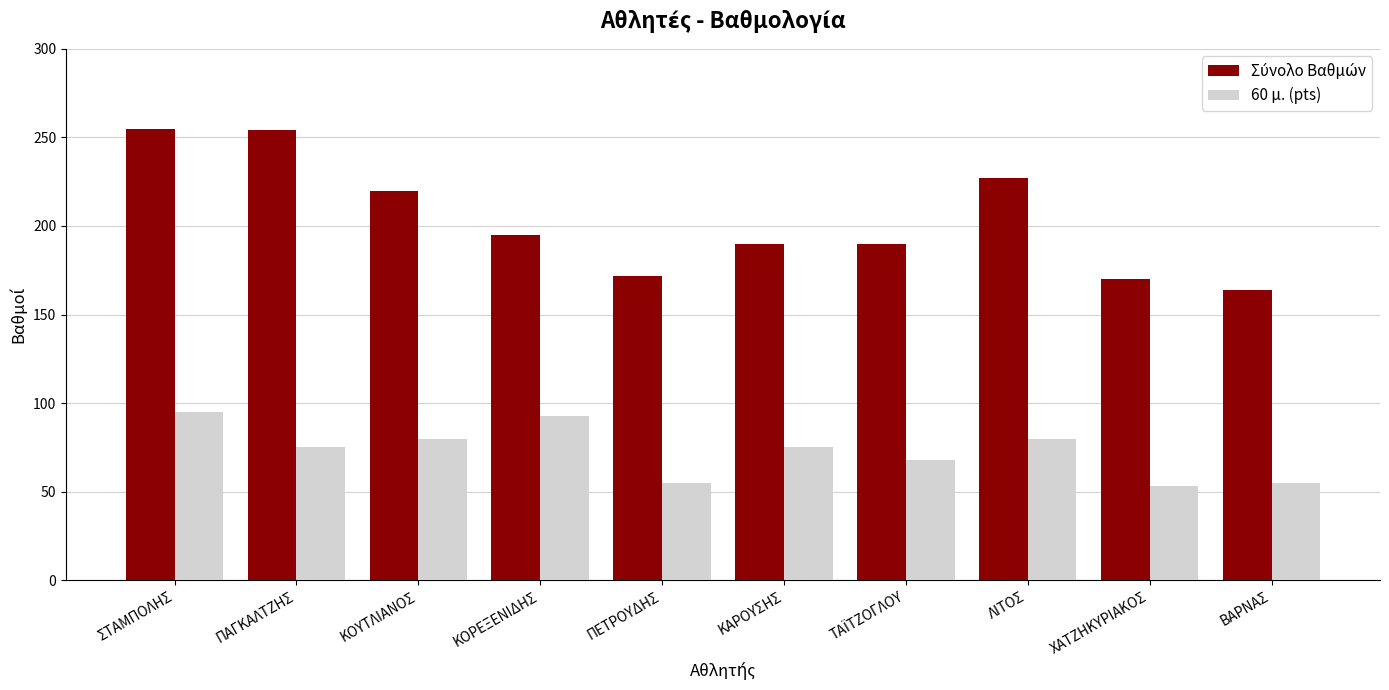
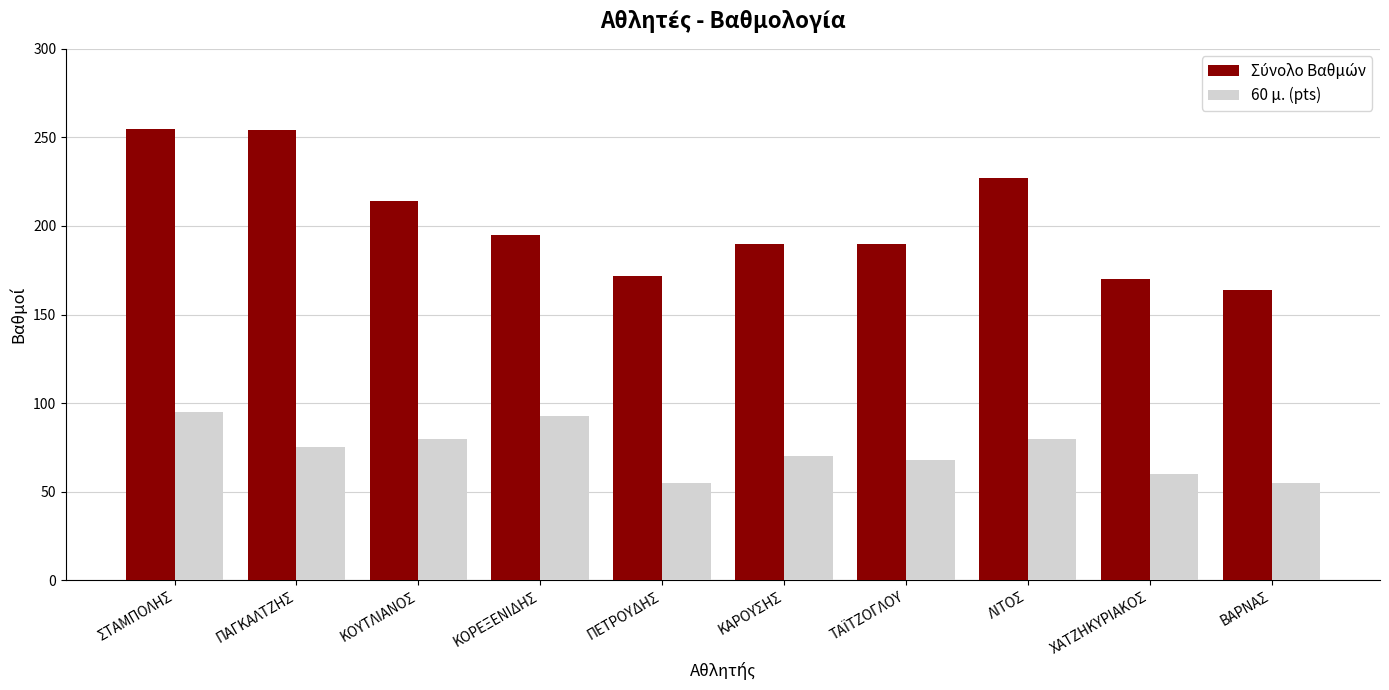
  {
    "Σύνολο Βαθμών": {
      "ΣΤΑΜΠΟΛΗΣ": 255,
      "ΠΑΓΚΑΛΤΖΗΣ": 254,
-     "ΚΟΥΤΛΙΑΝΟΣ": 220,
+     "ΚΟΥΤΛΙΑΝΟΣ": 214,
      "ΚΟΡΕΞΕΝΙΔΗΣ": 195,
      "ΠΕΤΡΟΥΔΗΣ": 172,
      "ΚΑΡΟΥΣΗΣ": 190,
      "ΤΑΪΤΖΟΓΛΟΥ": 190,
      "ΛΙΤΟΣ": 227,
      "ΧΑΤΖΗΚΥΡΙΑΚΟΣ": 170,
      "ΒΑΡΝΑΣ": 164
    },
    "60 μ. (pts)": {
      "ΣΤΑΜΠΟΛΗΣ": 95,
      "ΠΑΓΚΑΛΤΖΗΣ": 75,
      "ΚΟΥΤΛΙΑΝΟΣ": 80,
      "ΚΟΡΕΞΕΝΙΔΗΣ": 93,
      "ΠΕΤΡΟΥΔΗΣ": 55,
-     "ΚΑΡΟΥΣΗΣ": 75,
+     "ΚΑΡΟΥΣΗΣ": 70,
      "ΤΑΪΤΖΟΓΛΟΥ": 68,
      "ΛΙΤΟΣ": 80,
-     "ΧΑΤΖΗΚΥΡΙΑΚΟΣ": 53,
+     "ΧΑΤΖΗΚΥΡΙΑΚΟΣ": 60,
      "ΒΑΡΝΑΣ": 55
    }
  }
